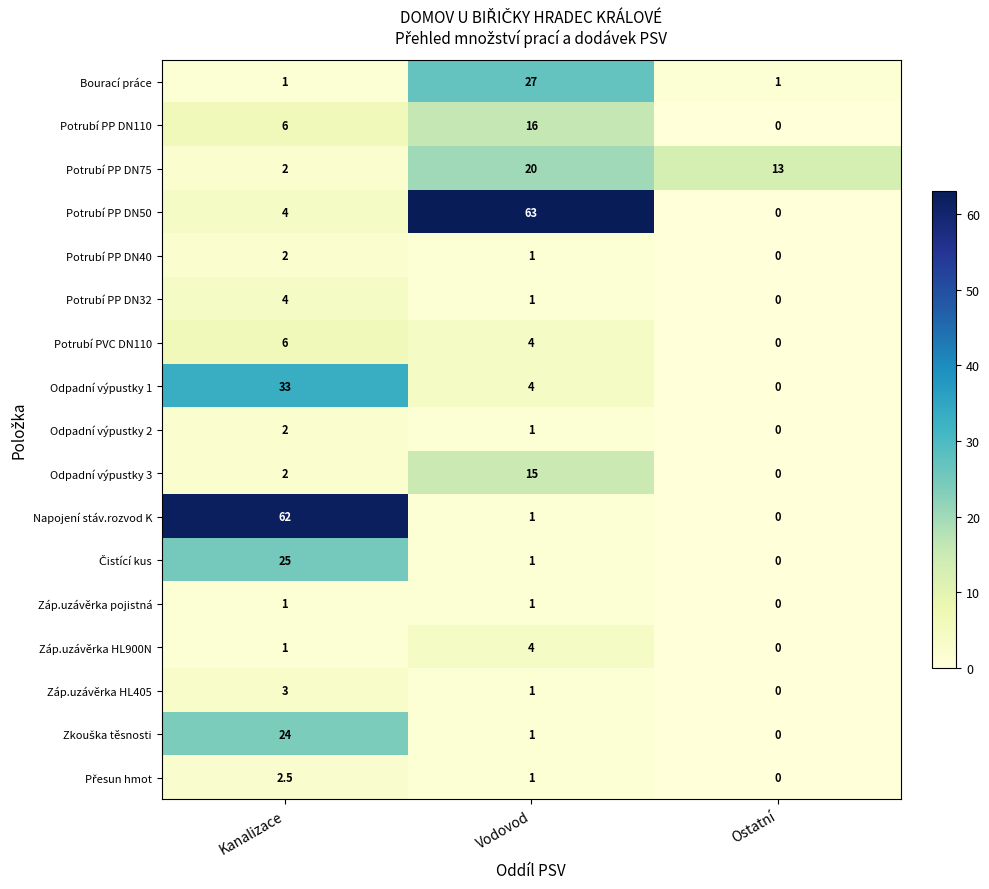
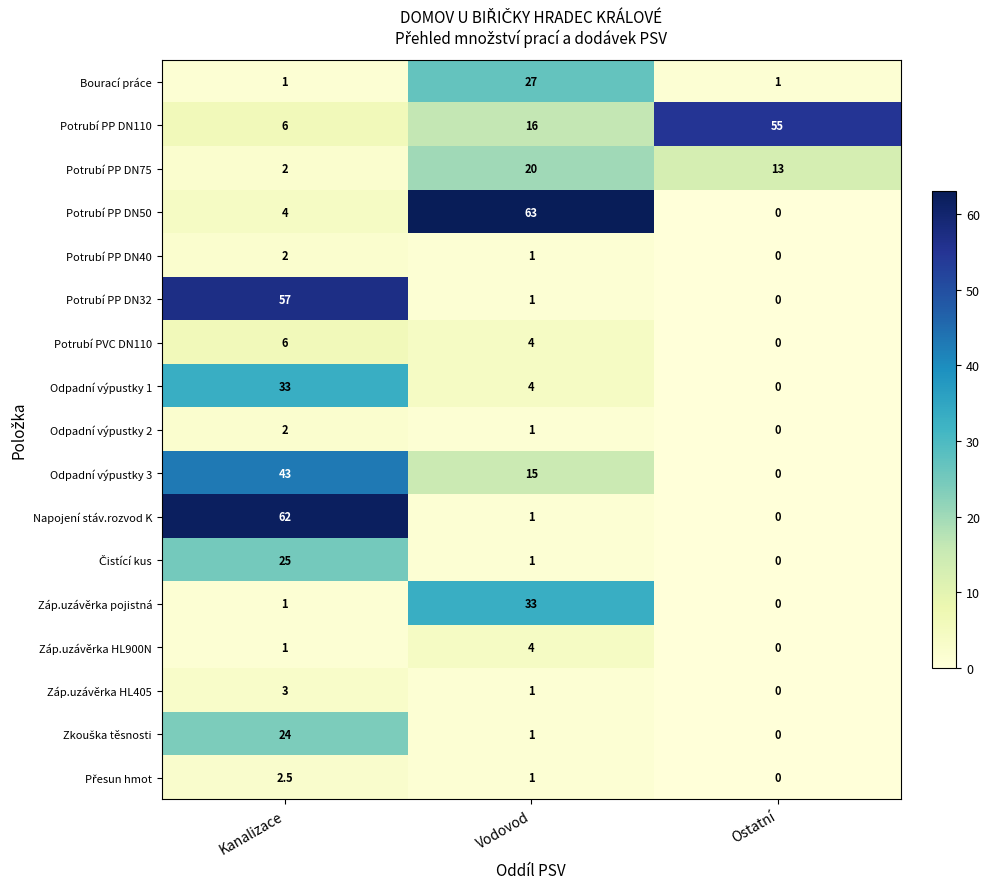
  {
    "Bourací práce": {
      "Kanalizace": 1,
      "Vodovod": 27,
      "Ostatní": 1
    },
    "Potrubí PP DN110": {
      "Kanalizace": 6,
      "Vodovod": 16,
-     "Ostatní": 0
+     "Ostatní": 55
    },
    "Potrubí PP DN75": {
      "Kanalizace": 2,
      "Vodovod": 20,
      "Ostatní": 13
    },
    "Potrubí PP DN50": {
      "Kanalizace": 4,
      "Vodovod": 63,
      "Ostatní": 0
    },
    "Potrubí PP DN40": {
      "Kanalizace": 2,
      "Vodovod": 1,
      "Ostatní": 0
    },
    "Potrubí PP DN32": {
-     "Kanalizace": 4,
+     "Kanalizace": 57,
      "Vodovod": 1,
      "Ostatní": 0
    },
    "Potrubí PVC DN110": {
      "Kanalizace": 6,
      "Vodovod": 4,
      "Ostatní": 0
    },
    "Odpadní výpustky 1": {
      "Kanalizace": 33,
      "Vodovod": 4,
      "Ostatní": 0
    },
    "Odpadní výpustky 2": {
      "Kanalizace": 2,
      "Vodovod": 1,
      "Ostatní": 0
    },
    "Odpadní výpustky 3": {
-     "Kanalizace": 2,
+     "Kanalizace": 43,
      "Vodovod": 15,
      "Ostatní": 0
    },
    "Napojení stáv.rozvod K": {
      "Kanalizace": 62,
      "Vodovod": 1,
      "Ostatní": 0
    },
    "Čistící kus": {
      "Kanalizace": 25,
      "Vodovod": 1,
      "Ostatní": 0
    },
    "Záp.uzávěrka pojistná": {
      "Kanalizace": 1,
-     "Vodovod": 1,
+     "Vodovod": 33,
      "Ostatní": 0
    },
    "Záp.uzávěrka HL900N": {
      "Kanalizace": 1,
      "Vodovod": 4,
      "Ostatní": 0
    },
    "Záp.uzávěrka HL405": {
      "Kanalizace": 3,
      "Vodovod": 1,
      "Ostatní": 0
    },
    "Zkouška těsnosti": {
      "Kanalizace": 24,
      "Vodovod": 1,
      "Ostatní": 0
    },
    "Přesun hmot": {
      "Kanalizace": 2.5,
      "Vodovod": 1,
      "Ostatní": 0
    }
  }
